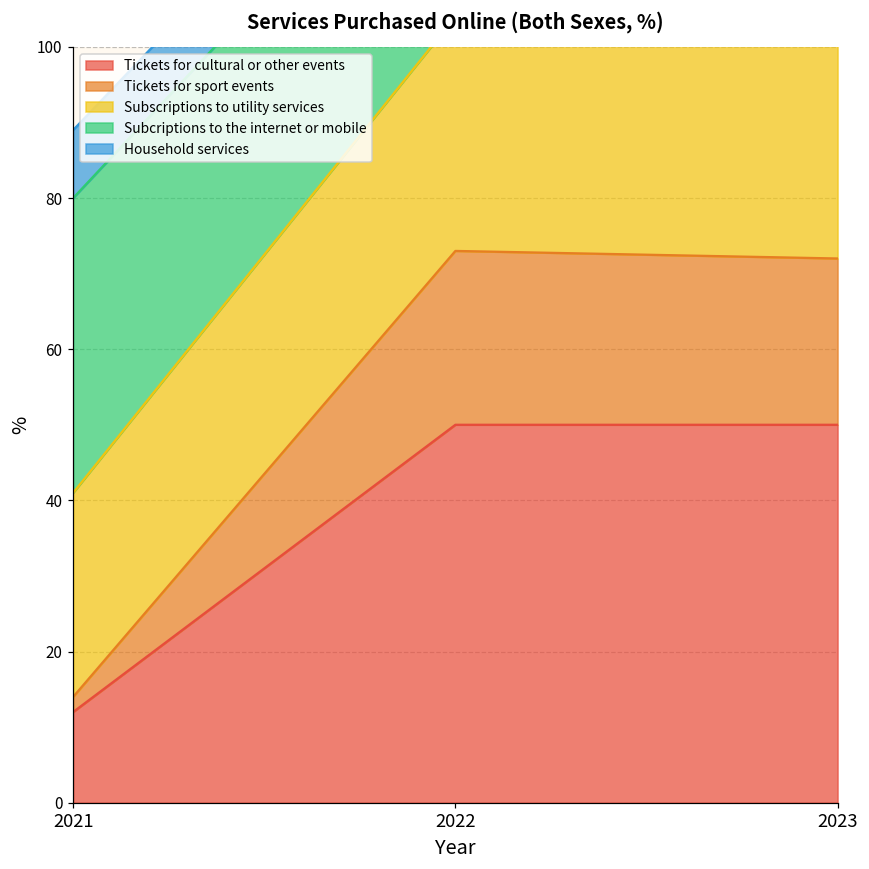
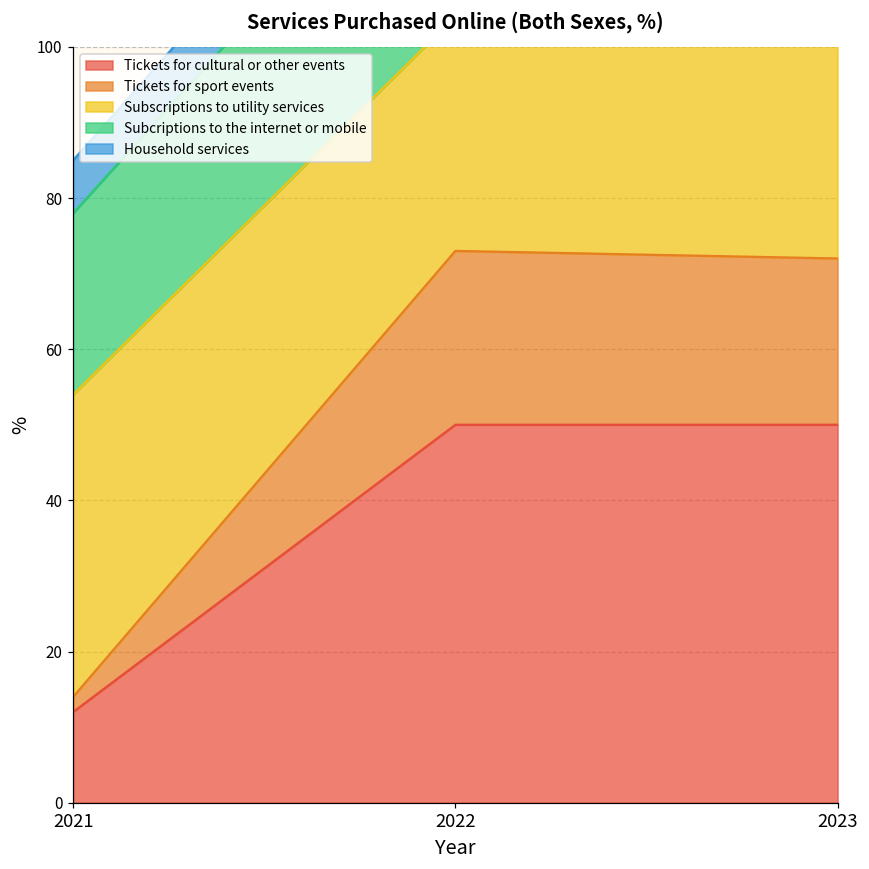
  {
    "Subscriptions to utility services": {
-     "2021": 27
+     "2021": 40
    },
    "Subcriptions to the internet or mobile": {
-     "2021": 39
+     "2021": 24
    },
    "Household services": {
-     "2021": 9
+     "2021": 7
    }
  }
